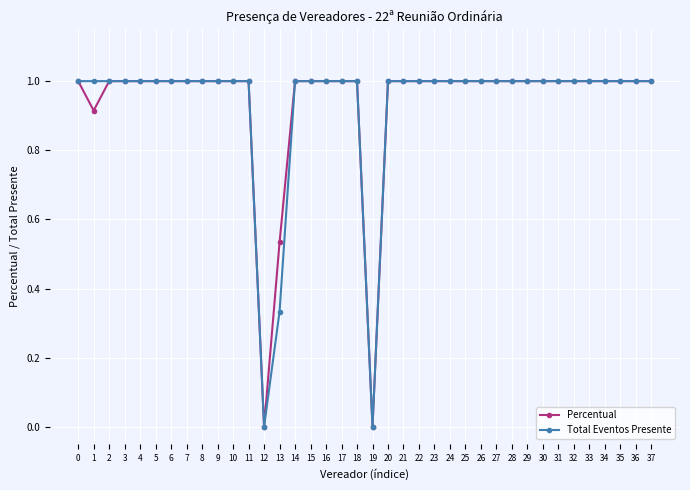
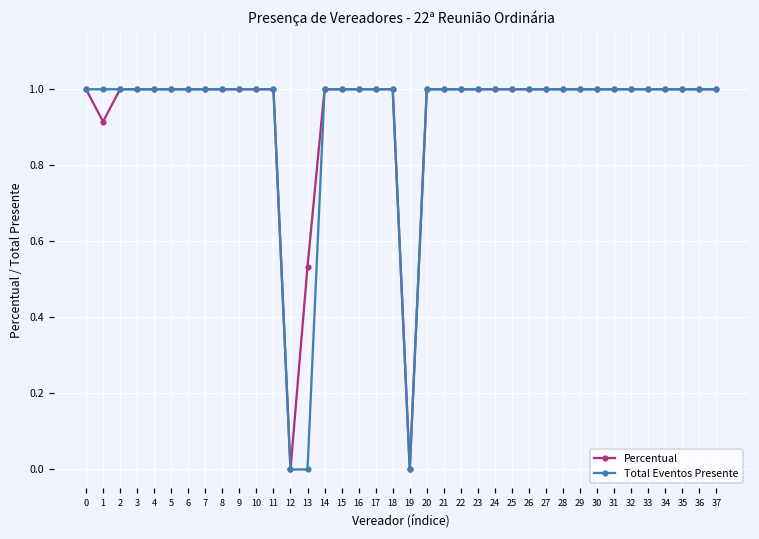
  {
    "Percentual": {
      "1": 0.91,
      "13": 0.53
    },
    "Total Eventos Presente": {
      "1": 1.00,
-     "13": 0.33
+     "13": 0.00
    }
  }
